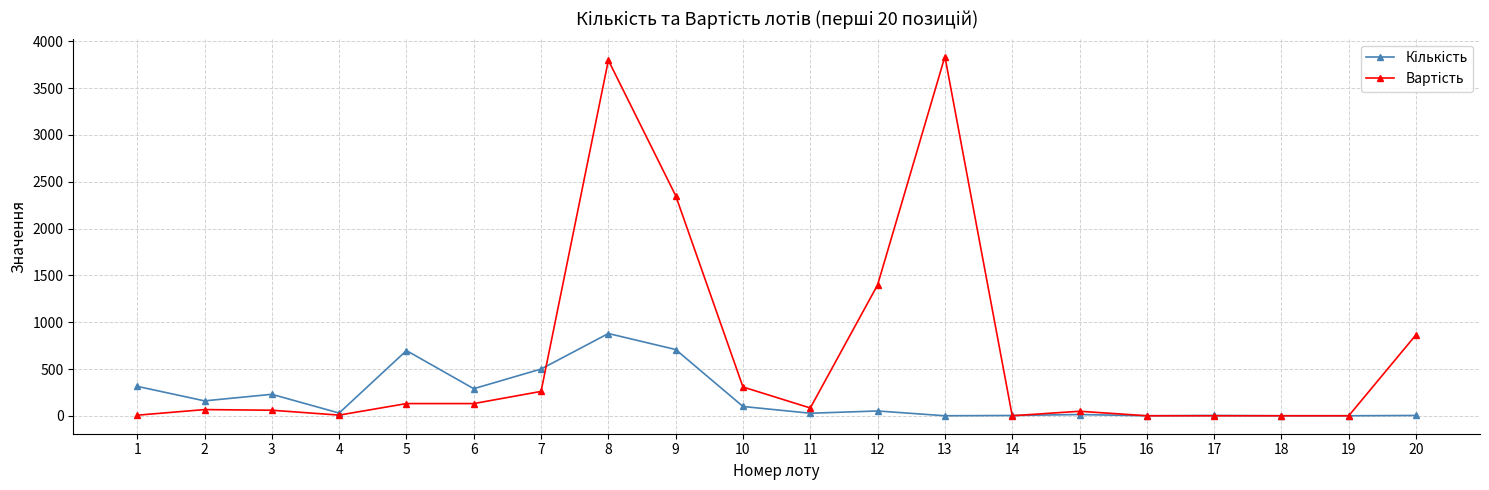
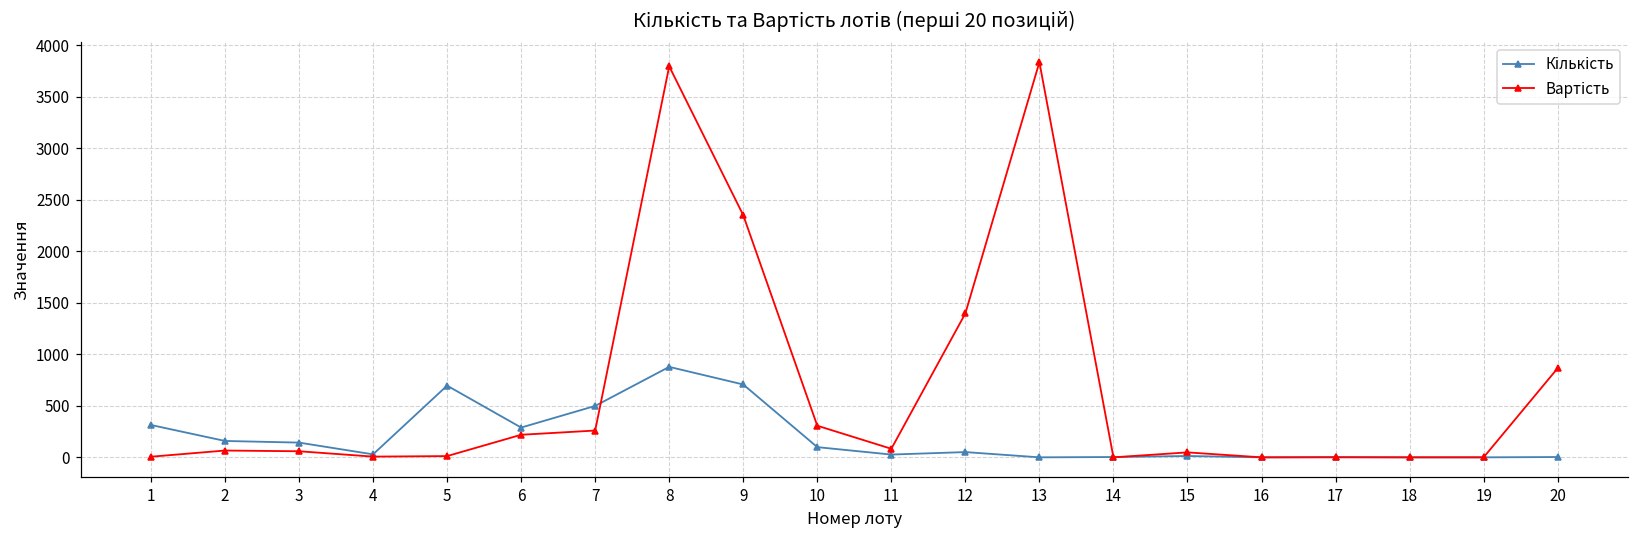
  {
    "Кількість": {
      "1": 300,
      "2": 200,
-     "3": 200,
+     "3": 100,
      "5": 700,
      "6": 300,
      "7": 500,
      "8": 900,
      "9": 700,
      "10": 100,
      "11": 0,
      "12": 100,
      "13": 0,
      "15": 0,
      "20": 0
    },
    "Вартість": {
      "1": 0,
      "2": 100,
      "3": 100,
-     "5": 100,
-     "6": 100,
+     "5": 0,
+     "6": 200,
      "7": 300,
      "8": 3800,
      "9": 2400,
      "10": 300,
      "11": 100,
      "12": 1400,
      "13": 3800,
      "15": 0,
      "20": 900
    }
  }
